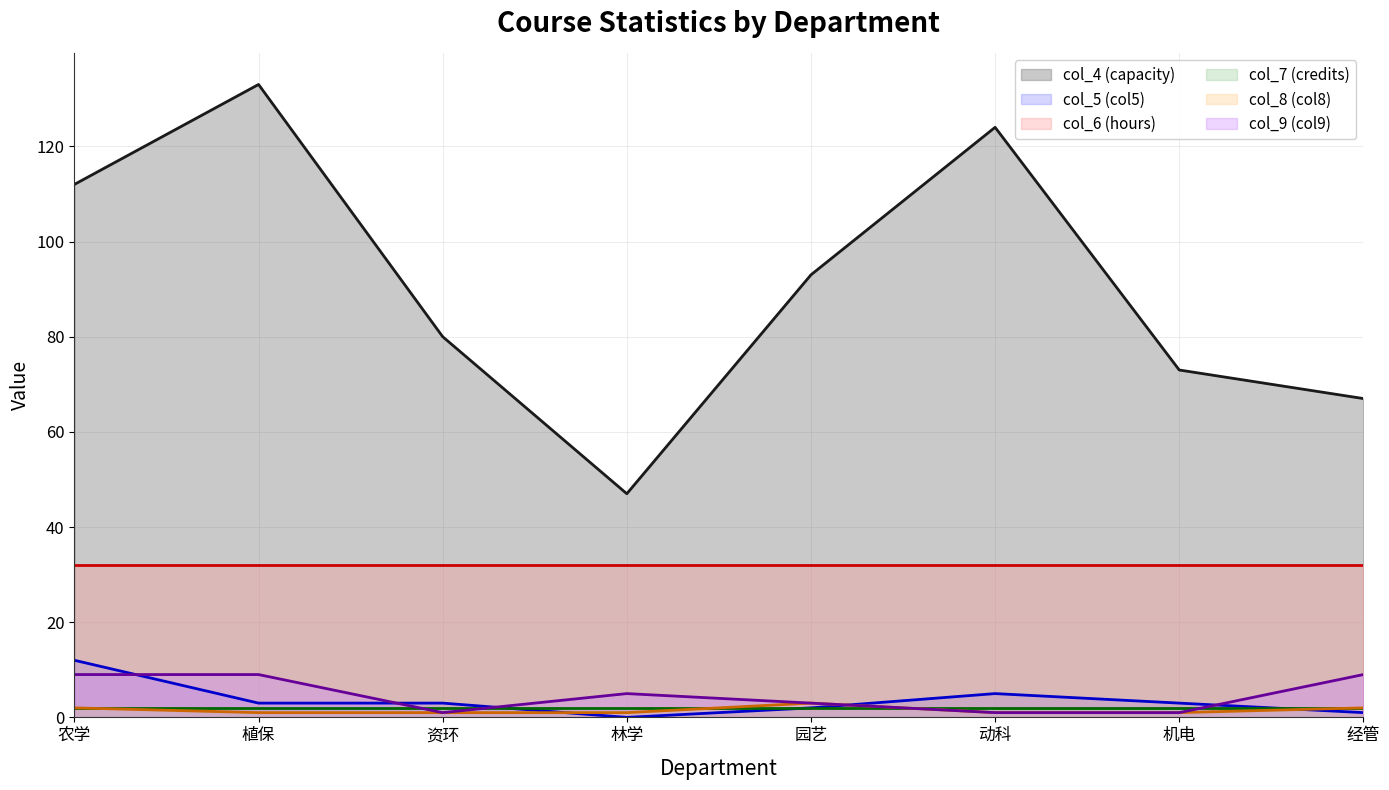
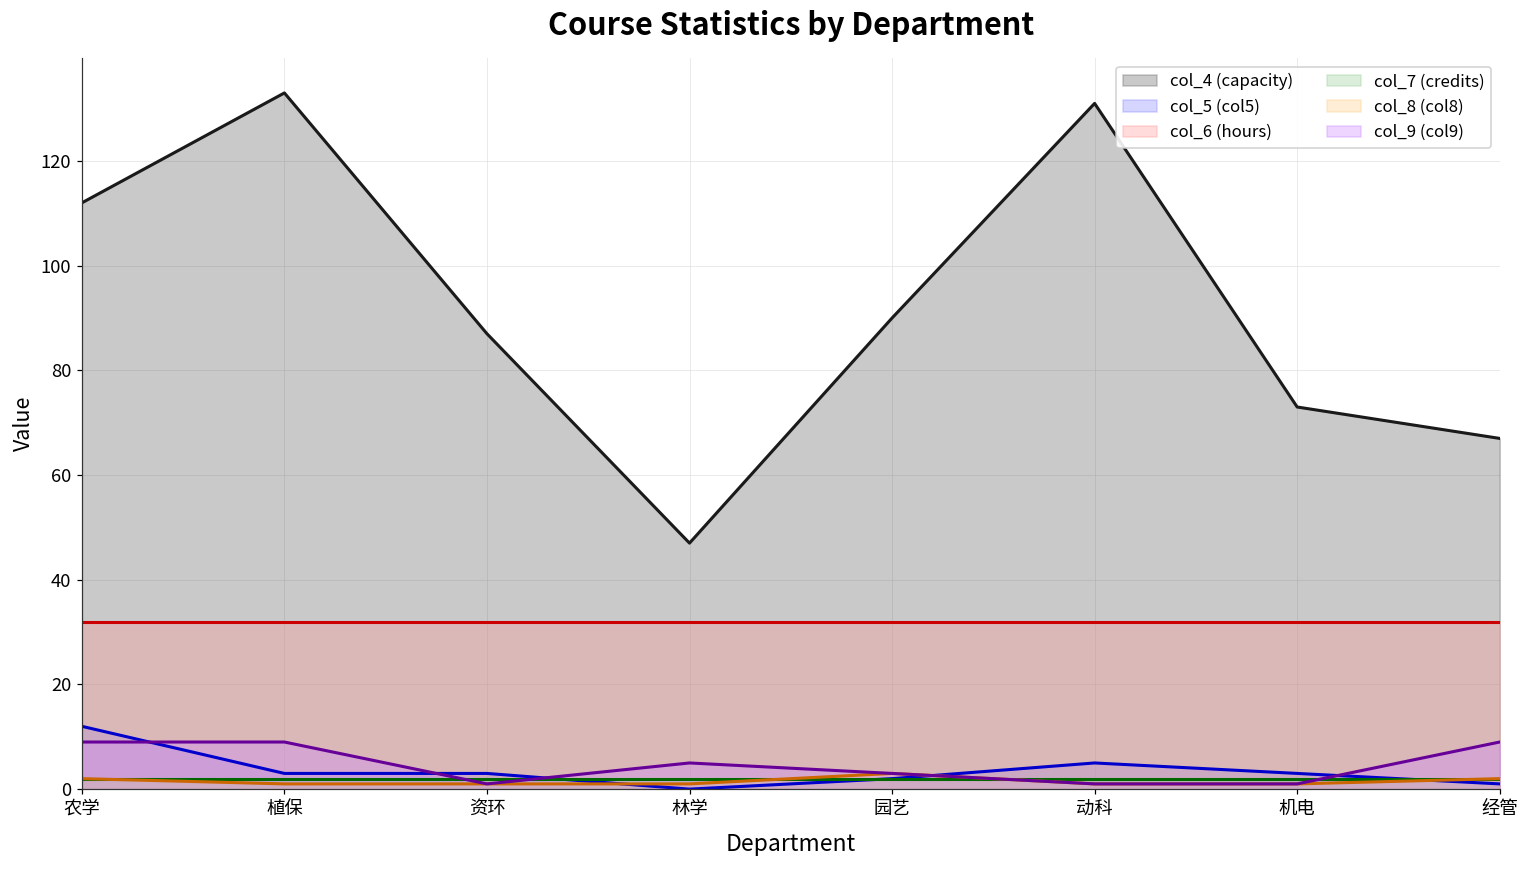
  {
    "col_4 (capacity)": {
      "农学": 112,
      "植保": 133,
-     "资环": 80,
+     "资环": 87,
      "林学": 47,
-     "园艺": 93,
-     "动科": 124,
+     "园艺": 90,
+     "动科": 131,
      "机电": 73,
      "经管": 67
    }
  }
